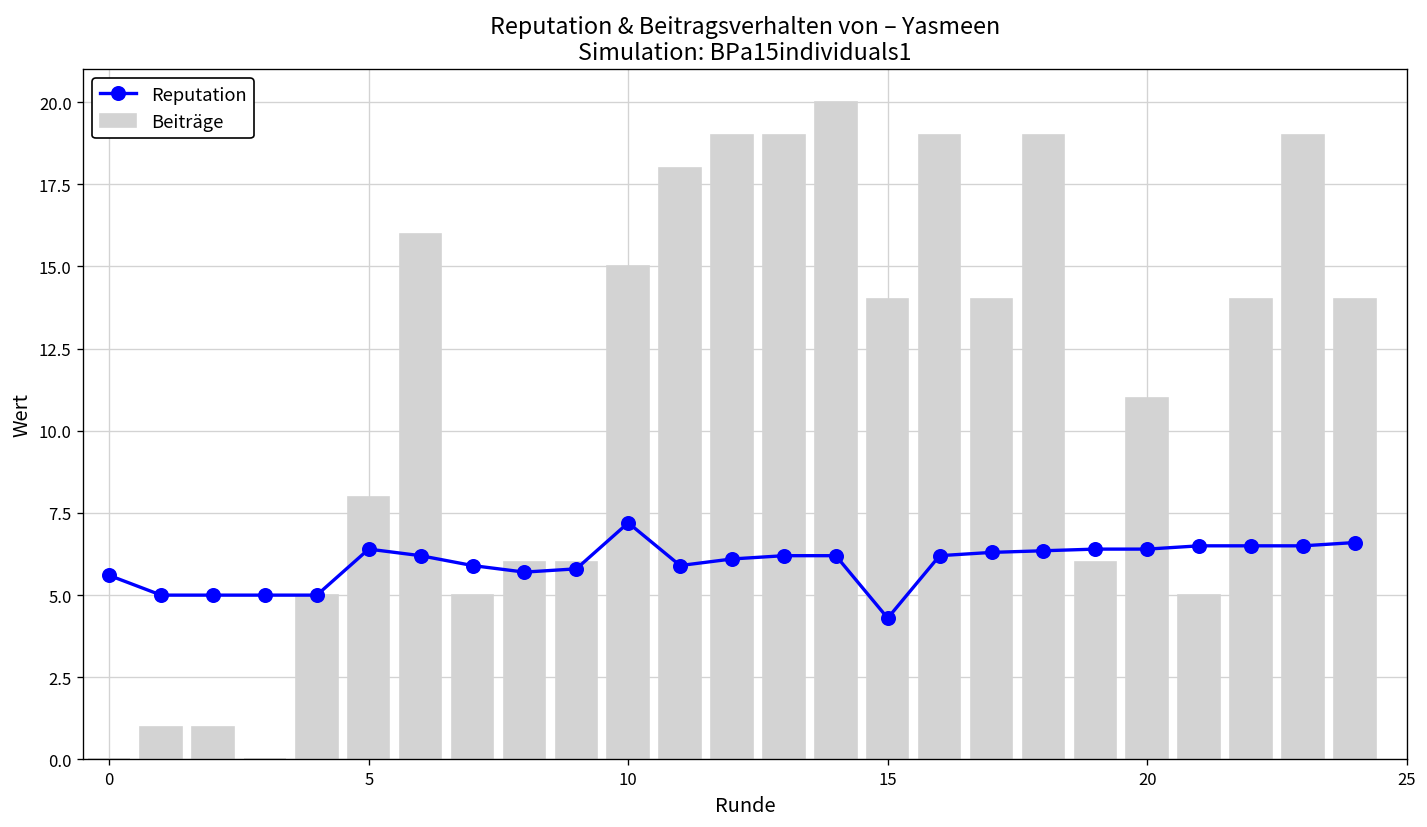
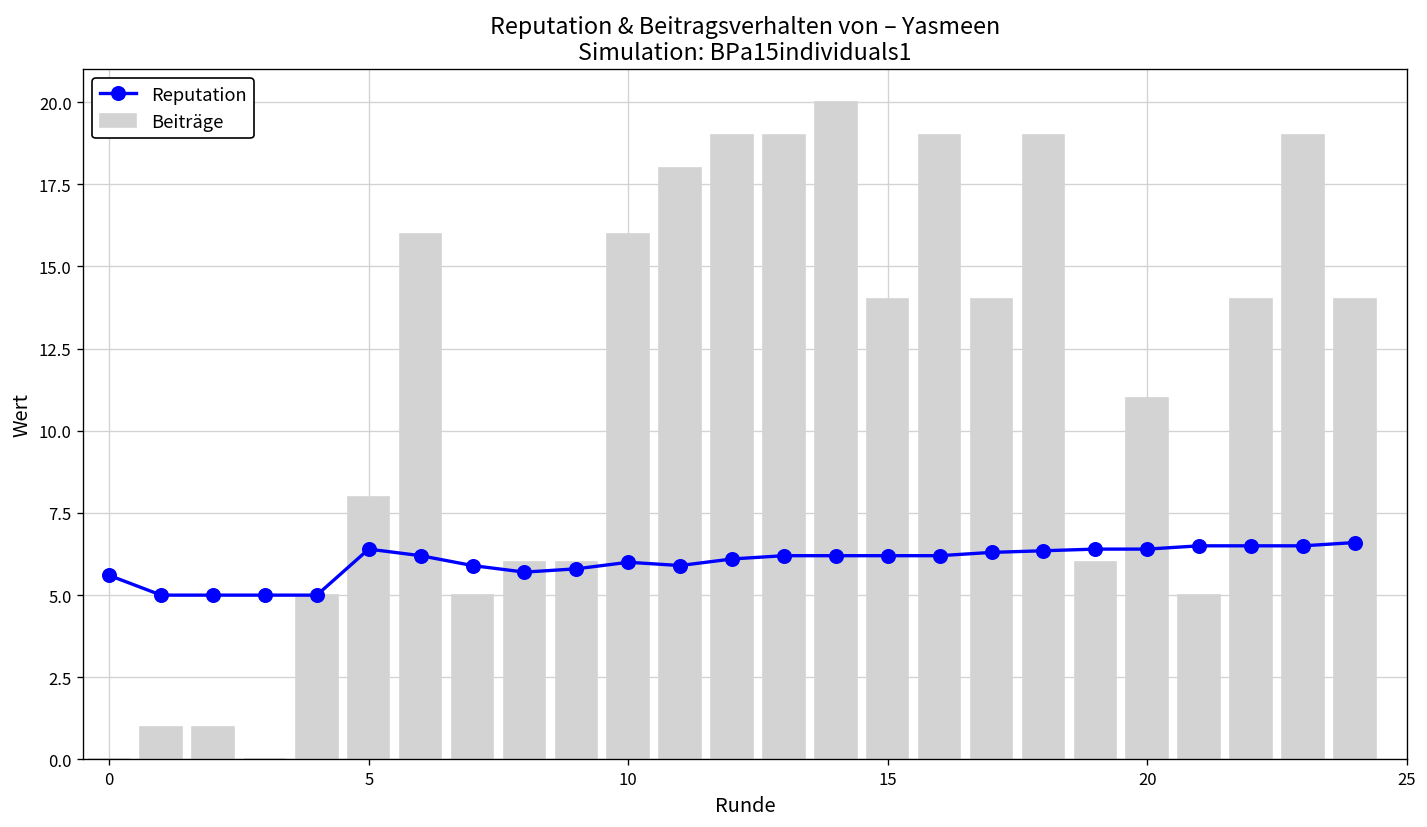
  {
    "Reputation": {
      "0": 5.6,
      "5": 6.4,
-     "10": 7.2,
-     "15": 4.3,
+     "10": 6.0,
+     "15": 6.2,
      "20": 6.4
    },
    "Beiträge": {
      "0": 0,
      "5": 8,
-     "10": 15,
+     "10": 16,
      "15": 14,
      "20": 11
    }
  }
